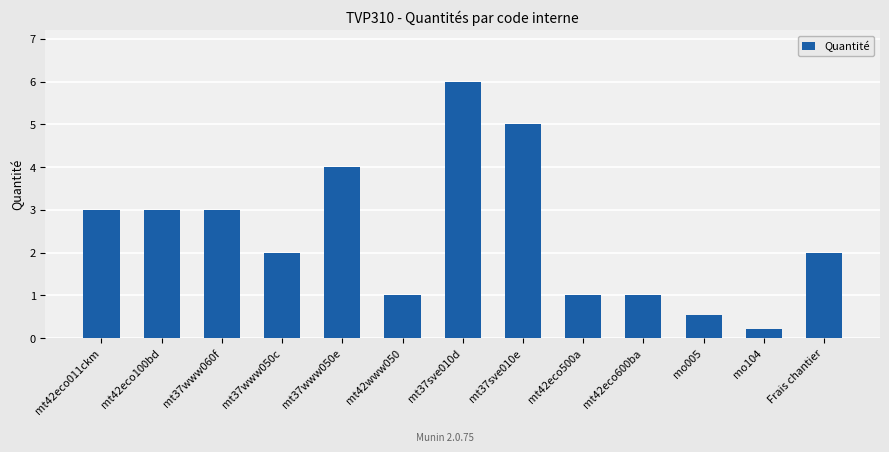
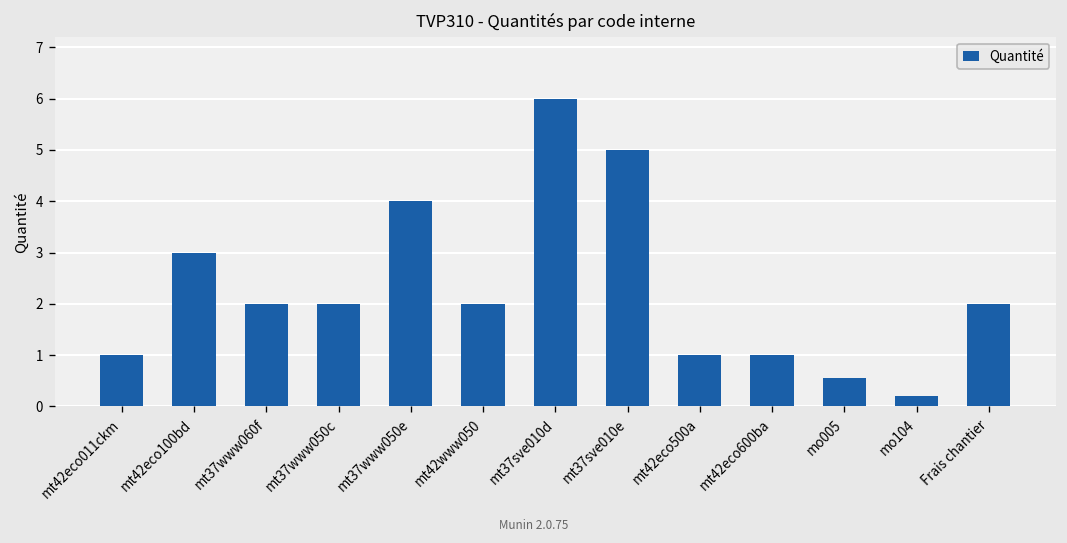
  {
-   "mt42eco011ckm": 3,
+   "mt42eco011ckm": 1,
    "mt42eco100bd": 3,
-   "mt37www060f": 3,
+   "mt37www060f": 2,
    "mt37www050c": 2,
    "mt37www050e": 4,
-   "mt42www050": 1,
+   "mt42www050": 2,
    "mt37sve010d": 6,
    "mt37sve010e": 5,
    "mt42eco500a": 1,
    "mt42eco600ba": 1,
    "mo005": 0.5,
    "mo104": 0.2,
    "Frais chantier": 2
  }
